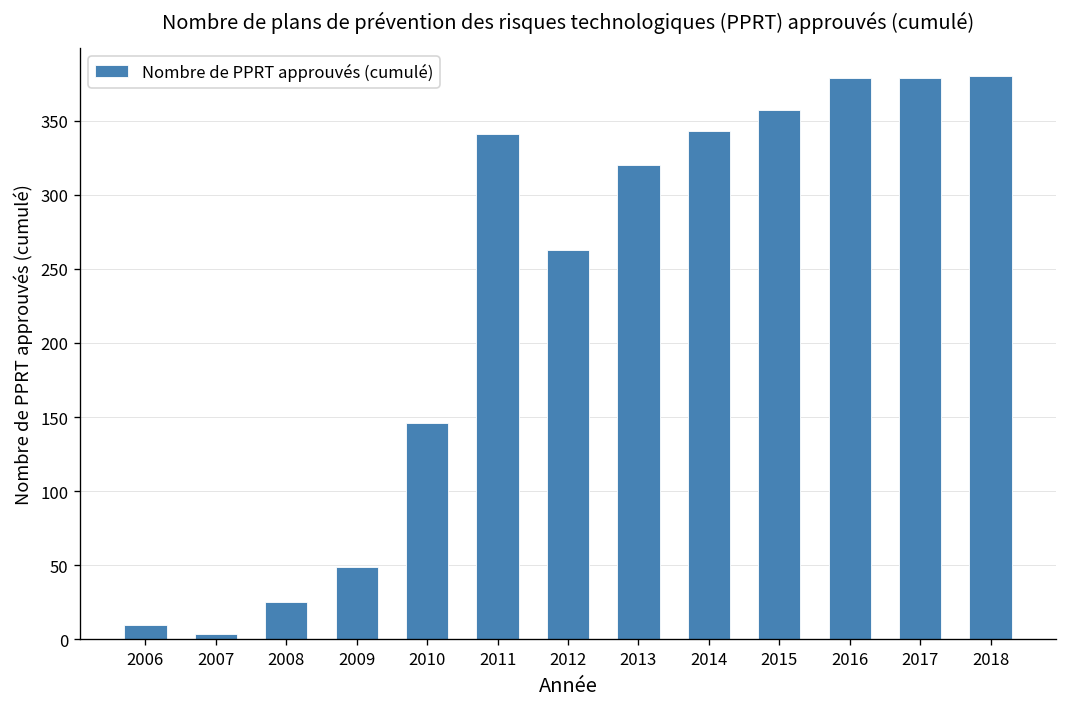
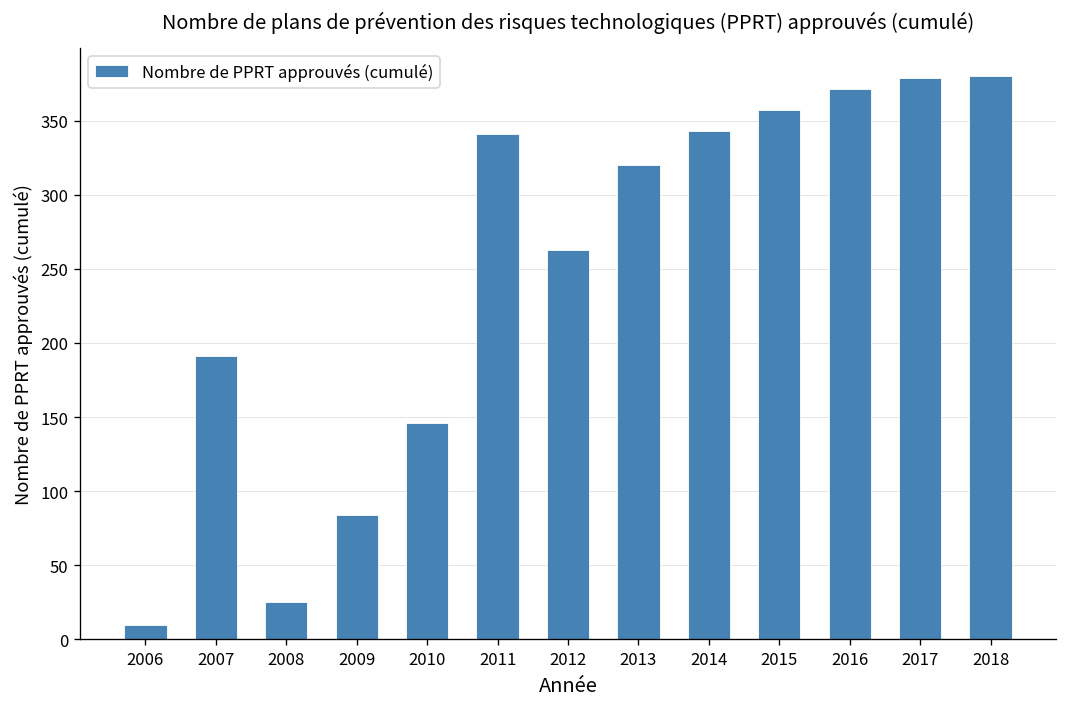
  {
    "2006": 10,
-   "2007": 4,
+   "2007": 191,
    "2008": 25,
-   "2009": 49,
+   "2009": 84,
    "2010": 146,
    "2011": 341,
    "2012": 263,
    "2013": 320,
    "2014": 343,
    "2015": 357,
-   "2016": 379,
+   "2016": 371,
    "2017": 379,
    "2018": 380
  }
